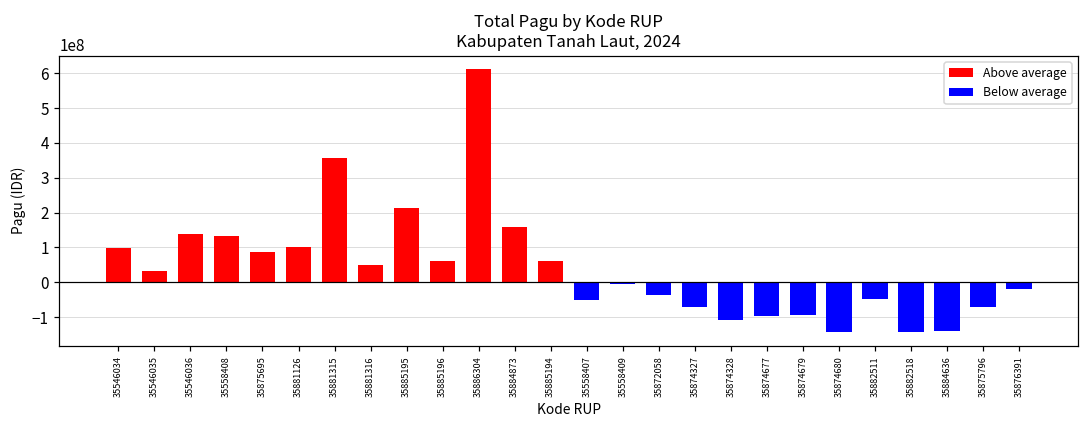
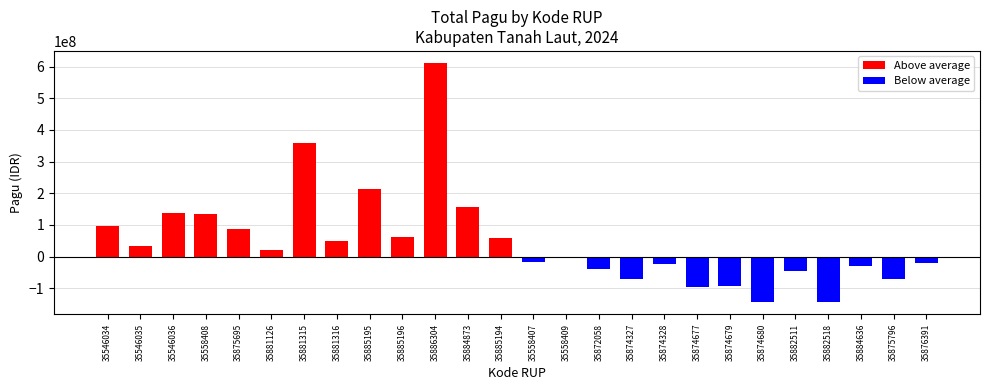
  {
    "Above average": {
      "35546034": 100000000,
      "35546035": 30000000,
      "35546036": 140000000,
      "35558408": 130000000,
      "35875695": 90000000,
-     "35881126": 100000000,
+     "35881126": 20000000,
      "35881315": 360000000,
      "35881316": 50000000,
      "35885195": 210000000,
      "35885196": 60000000,
      "35886304": 610000000,
      "35884873": 160000000,
      "35885194": 60000000
    },
    "Below average": {
-     "35558407": -50000000,
+     "35558407": -20000000,
      "35872058": -40000000,
      "35874327": -70000000,
-     "35874328": -110000000,
+     "35874328": -20000000,
      "35874677": -100000000,
      "35874679": -90000000,
      "35874680": -140000000,
      "35882511": -50000000,
      "35882518": -140000000,
-     "35884636": -140000000,
+     "35884636": -30000000,
      "35875796": -70000000,
      "35876391": -20000000
    }
  }
